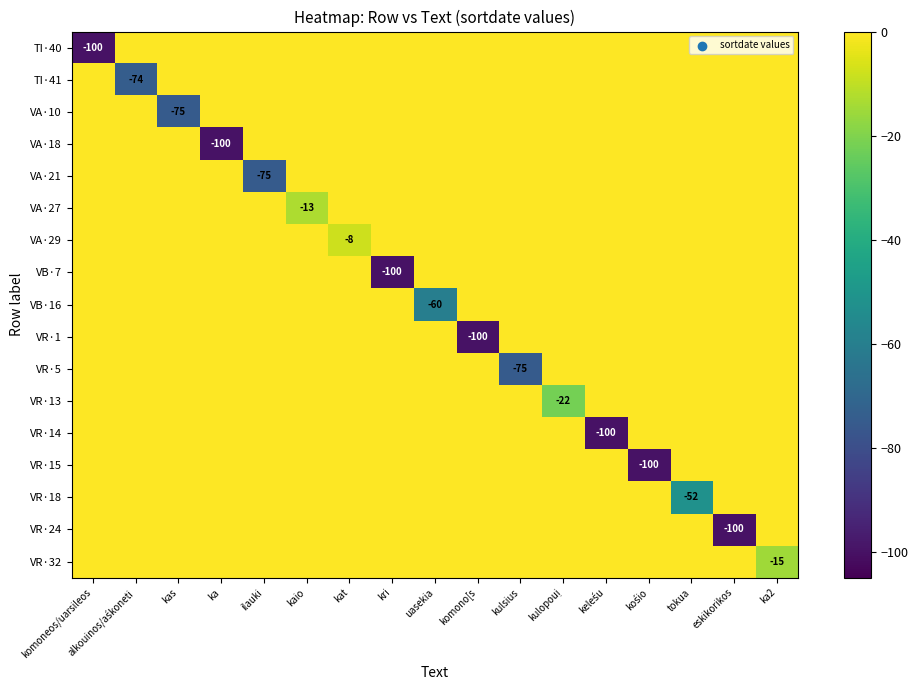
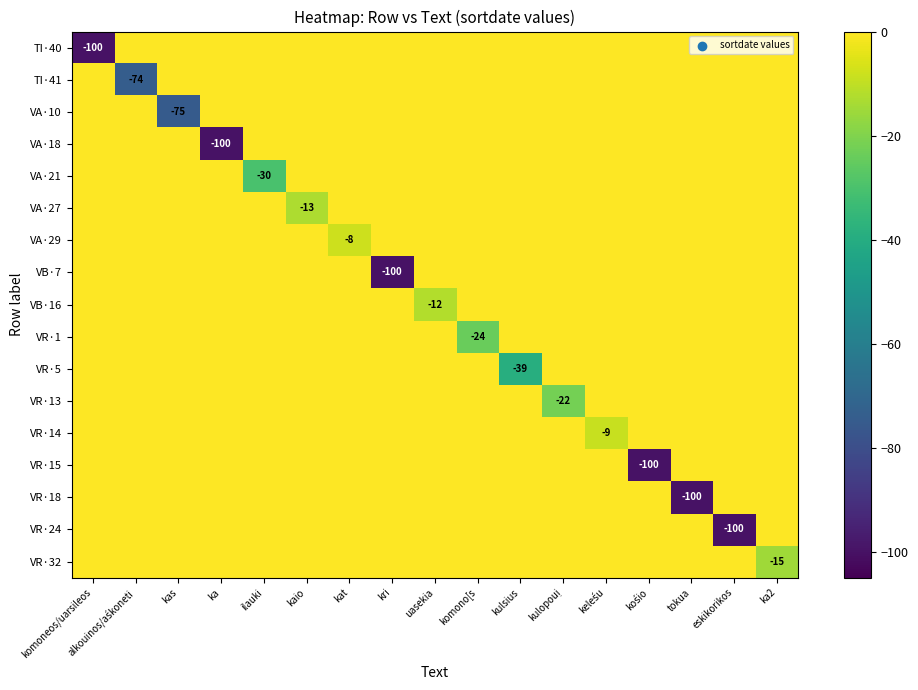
  {
    "TI·40": {
      "komoneos/uarsileos": -100
    },
    "TI·41": {
      "alkouinos/aśkoneti": -74
    },
    "VA·10": {
      "kas": -75
    },
    "VA·18": {
      "ka": -100
    },
    "VA·21": {
-     "ilauki": -75
+     "ilauki": -30
    },
    "VA·27": {
      "kaio": -13
    },
    "VA·29": {
      "kat": -8
    },
    "VB·7": {
      "kri": -100
    },
    "VB·16": {
-     "uasekia": -60
+     "uasekia": -12
    },
    "VR·1": {
-     "komono[s": -100
+     "komono[s": -24
    },
    "VR·5": {
-     "kulsius": -75
+     "kulsius": -39
    },
    "VR·13": {
      "kulopouị": -22
    },
    "VR·14": {
-     "keleśu": -100
+     "keleśu": -9
    },
    "VR·15": {
      "kośio": -100
    },
    "VR·18": {
-     "tokua": -52
+     "tokua": -100
    },
    "VR·24": {
      "eskikorikos": -100
    },
    "VR·32": {
      "ka2": -15
    }
  }
